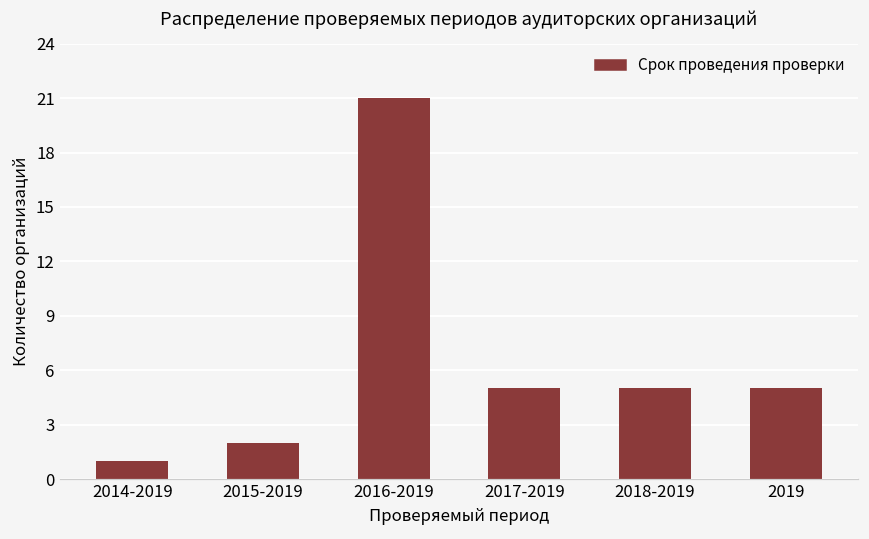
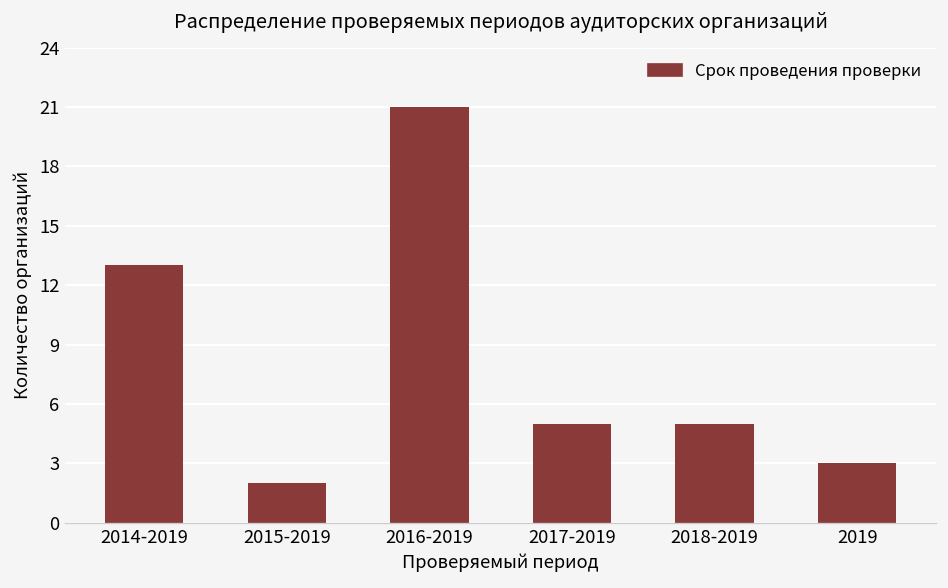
  {
-   "2014-2019": 1,
+   "2014-2019": 13,
    "2015-2019": 2,
    "2016-2019": 21,
    "2017-2019": 5,
    "2018-2019": 5,
-   "2019": 5
+   "2019": 3
  }
